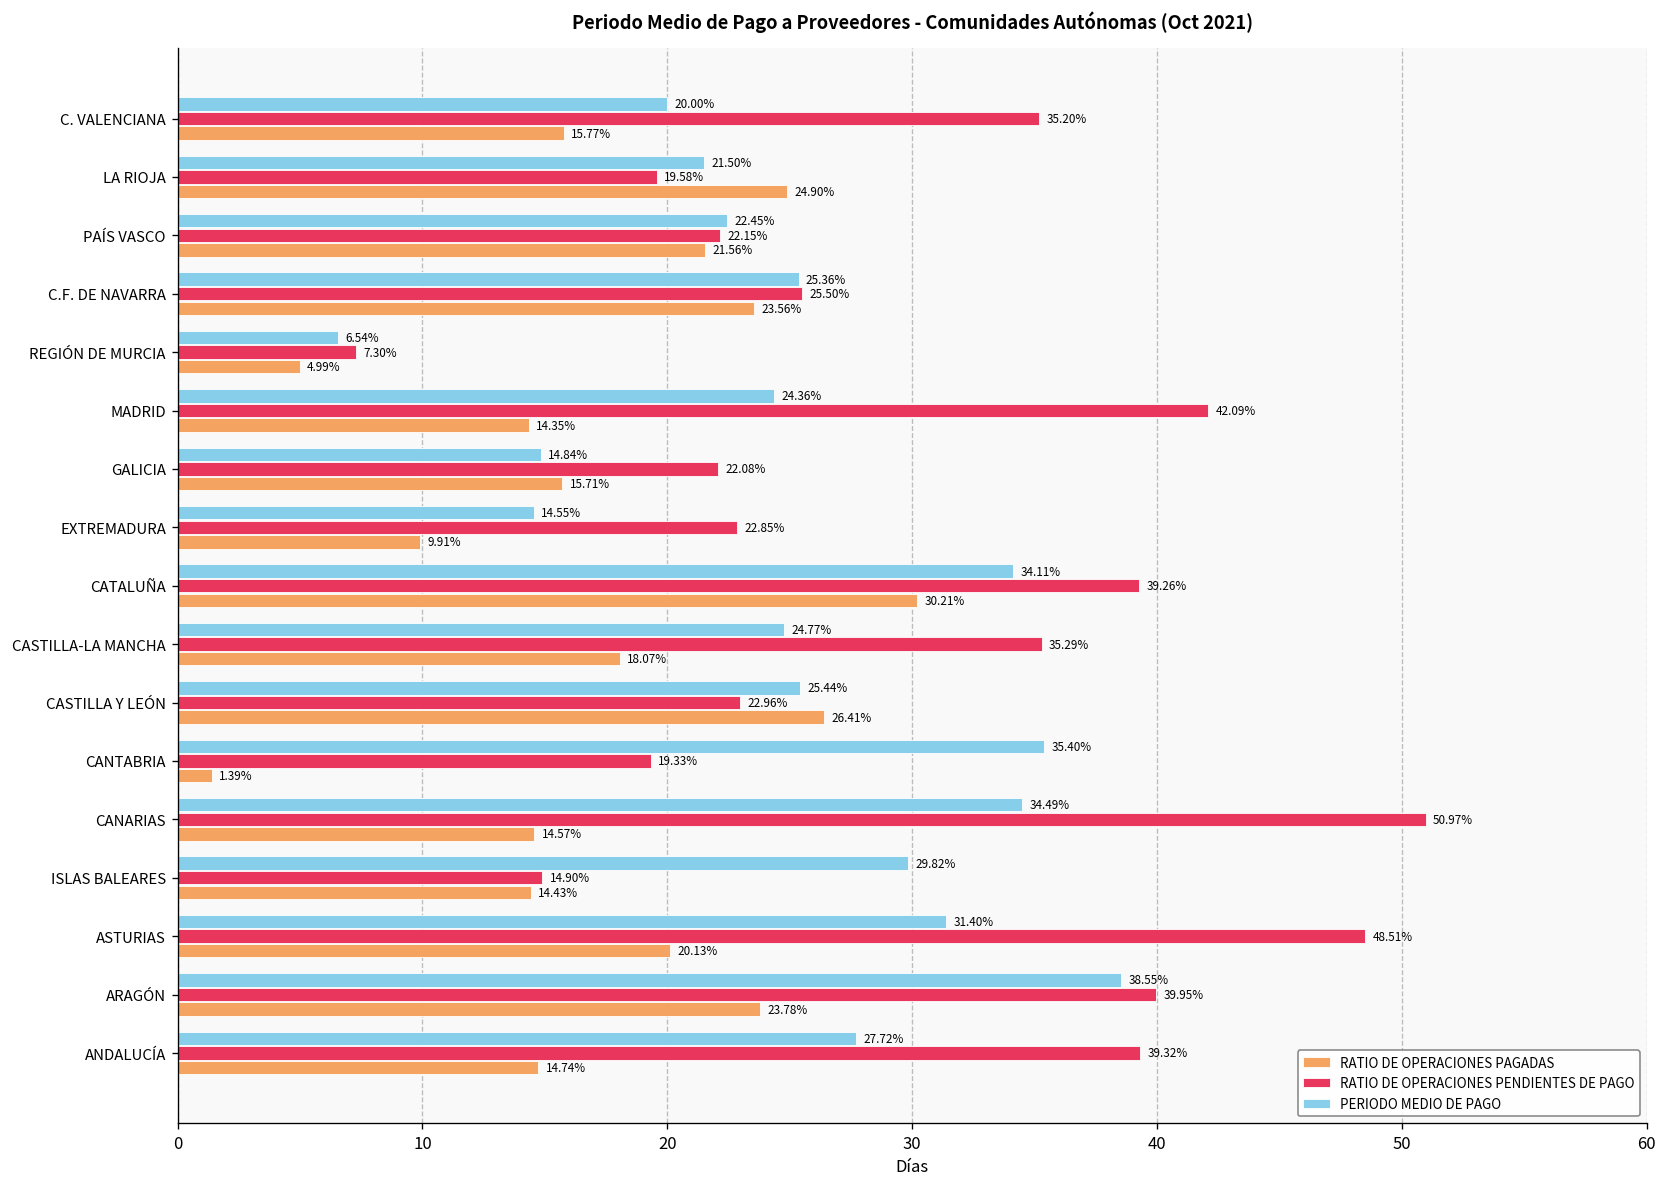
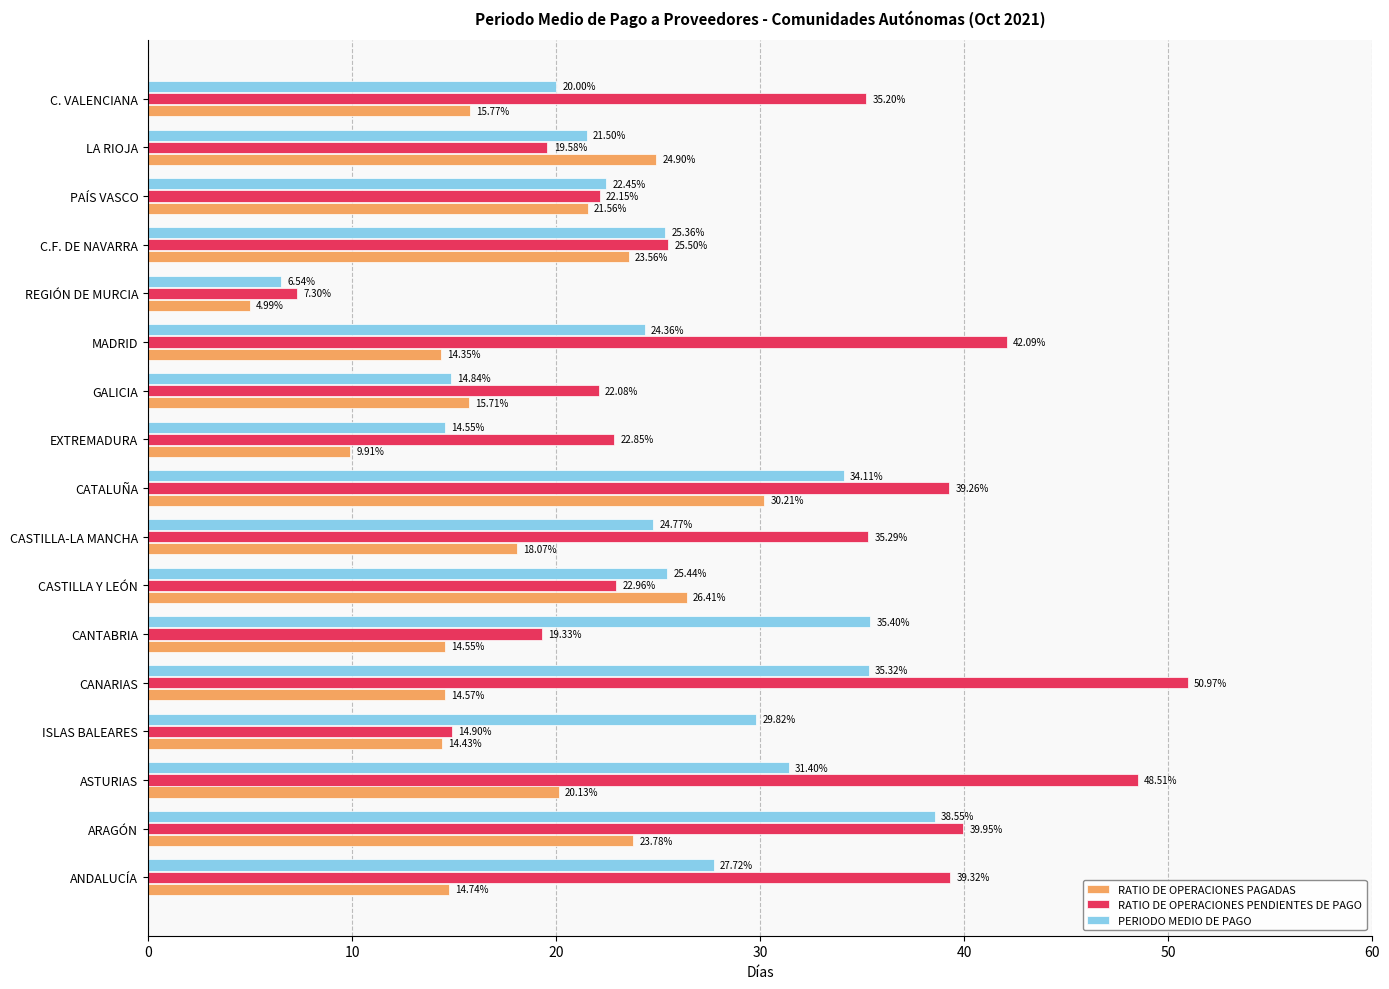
  {
    "RATIO DE OPERACIONES PAGADAS": {
      "C. VALENCIANA": "15.77%",
      "LA RIOJA": "24.90%",
      "PAÍS VASCO": "21.56%",
      "C.F. DE NAVARRA": "23.56%",
      "REGIÓN DE MURCIA": "4.99%",
      "MADRID": "14.35%",
      "GALICIA": "15.71%",
      "EXTREMADURA": "9.91%",
      "CATALUÑA": "30.21%",
      "CASTILLA-LA MANCHA": "18.07%",
      "CASTILLA Y LEÓN": "26.41%",
-     "CANTABRIA": "1.39%",
+     "CANTABRIA": "14.55%",
      "CANARIAS": "14.57%",
      "ISLAS BALEARES": "14.43%",
      "ASTURIAS": "20.13%",
      "ARAGÓN": "23.78%",
      "ANDALUCÍA": "14.74%"
    },
    "RATIO DE OPERACIONES PENDIENTES DE PAGO": {
      "C. VALENCIANA": "35.20%",
      "LA RIOJA": "19.58%",
      "PAÍS VASCO": "22.15%",
      "C.F. DE NAVARRA": "25.50%",
      "REGIÓN DE MURCIA": "7.30%",
      "MADRID": "42.09%",
      "GALICIA": "22.08%",
      "EXTREMADURA": "22.85%",
      "CATALUÑA": "39.26%",
      "CASTILLA-LA MANCHA": "35.29%",
      "CASTILLA Y LEÓN": "22.96%",
      "CANTABRIA": "19.33%",
      "CANARIAS": "50.97%",
      "ISLAS BALEARES": "14.90%",
      "ASTURIAS": "48.51%",
      "ARAGÓN": "39.95%",
      "ANDALUCÍA": "39.32%"
    },
    "PERIODO MEDIO DE PAGO": {
      "C. VALENCIANA": "20.00%",
      "LA RIOJA": "21.50%",
      "PAÍS VASCO": "22.45%",
      "C.F. DE NAVARRA": "25.36%",
      "REGIÓN DE MURCIA": "6.54%",
      "MADRID": "24.36%",
      "GALICIA": "14.84%",
      "EXTREMADURA": "14.55%",
      "CATALUÑA": "34.11%",
      "CASTILLA-LA MANCHA": "24.77%",
      "CASTILLA Y LEÓN": "25.44%",
      "CANTABRIA": "35.40%",
-     "CANARIAS": "34.49%",
+     "CANARIAS": "35.32%",
      "ISLAS BALEARES": "29.82%",
      "ASTURIAS": "31.40%",
      "ARAGÓN": "38.55%",
      "ANDALUCÍA": "27.72%"
    }
  }
